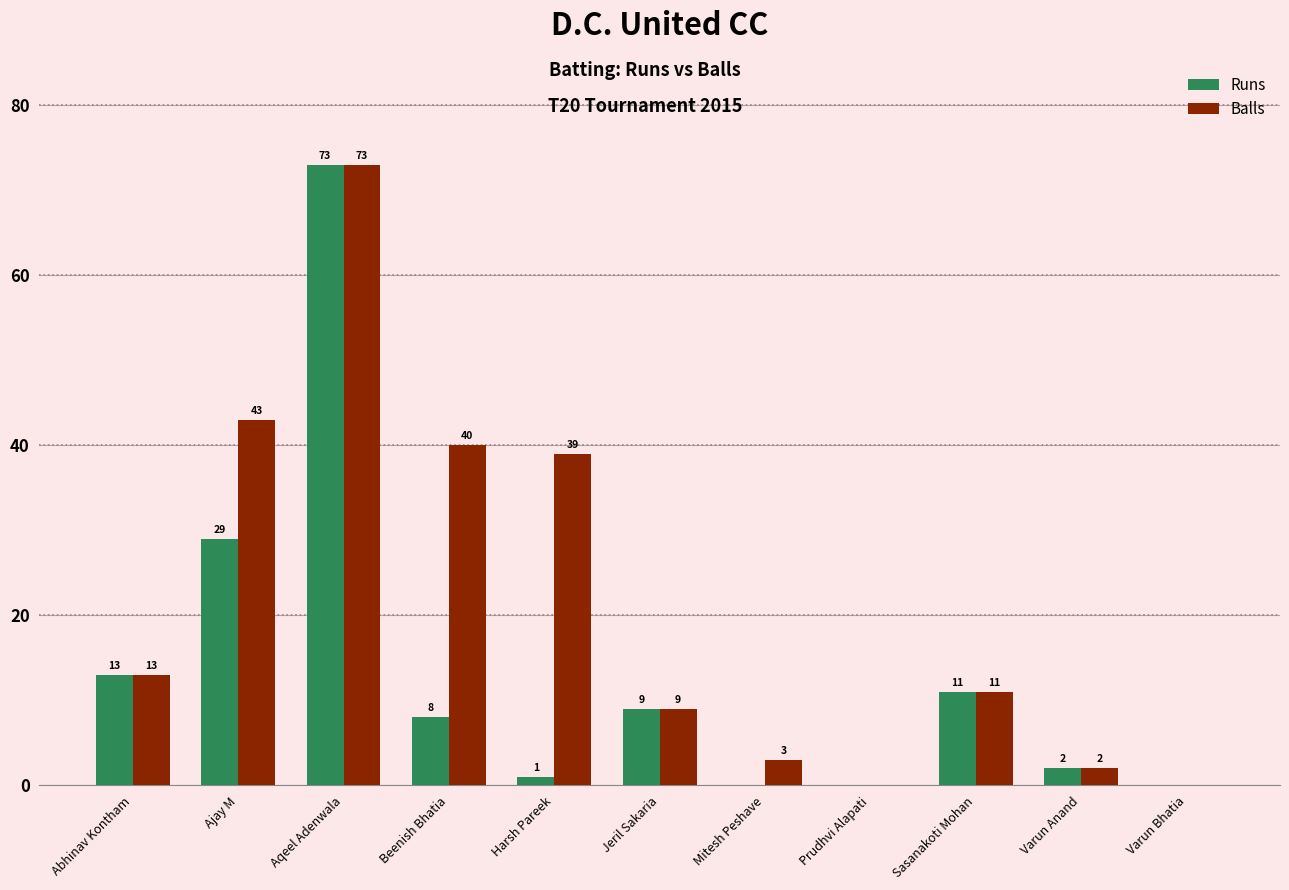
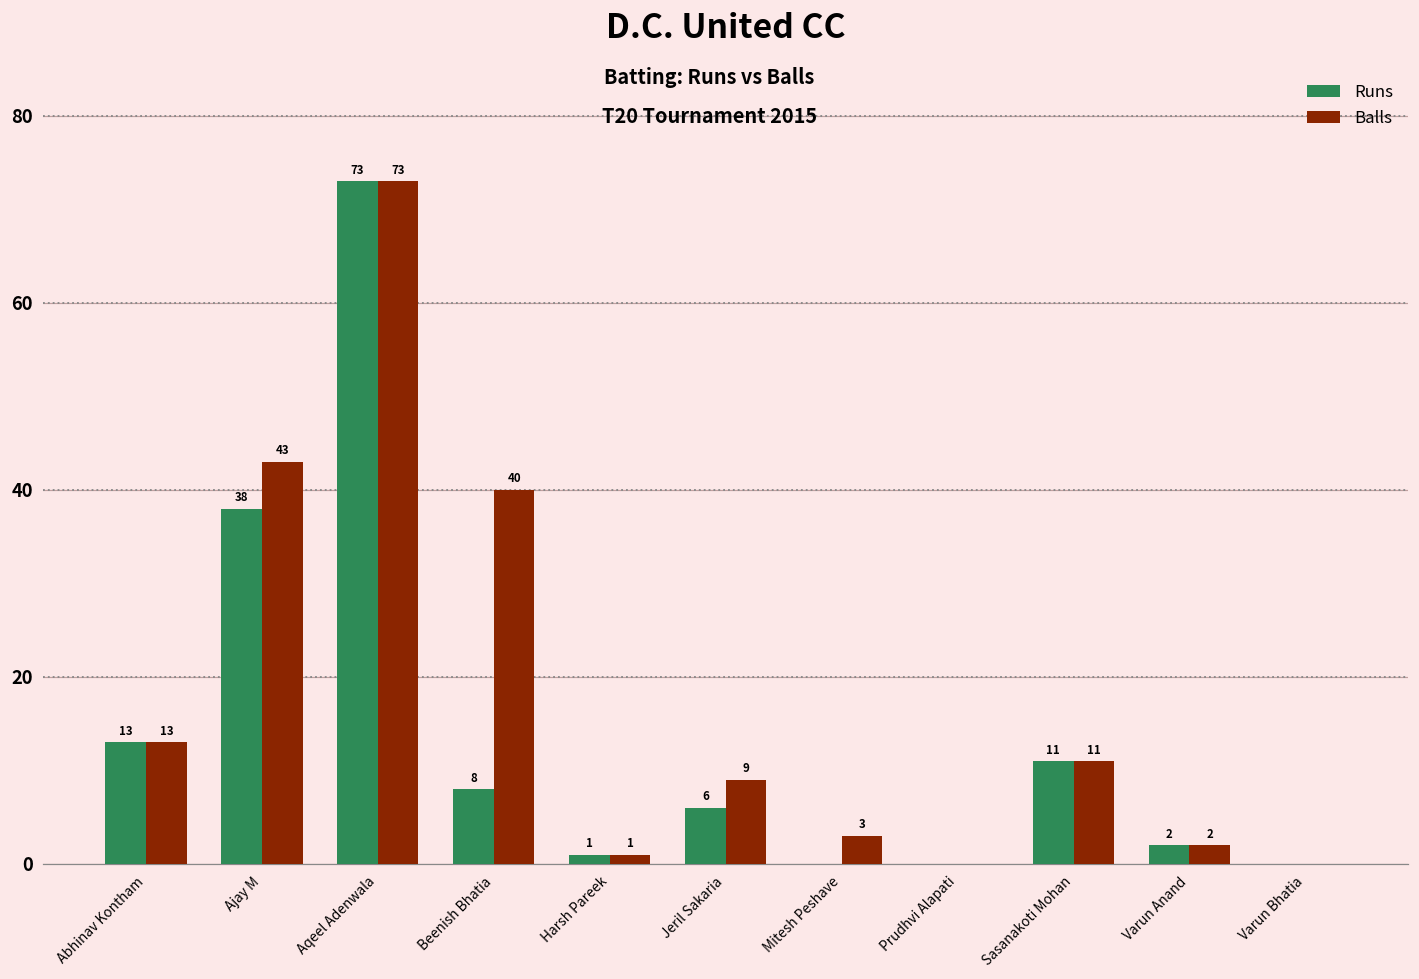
  {
    "Runs": {
      "Abhinav Kontham": 13,
-     "Ajay M": 29,
+     "Ajay M": 38,
      "Aqeel Adenwala": 73,
      "Beenish Bhatia": 8,
      "Harsh Pareek": 1,
-     "Jeril Sakaria": 9,
+     "Jeril Sakaria": 6,
      "Sasanakoti Mohan": 11,
      "Varun Anand": 2
    },
    "Balls": {
      "Abhinav Kontham": 13,
      "Ajay M": 43,
      "Aqeel Adenwala": 73,
      "Beenish Bhatia": 40,
-     "Harsh Pareek": 39,
+     "Harsh Pareek": 1,
      "Jeril Sakaria": 9,
      "Mitesh Peshave": 3,
      "Sasanakoti Mohan": 11,
      "Varun Anand": 2
    }
  }
